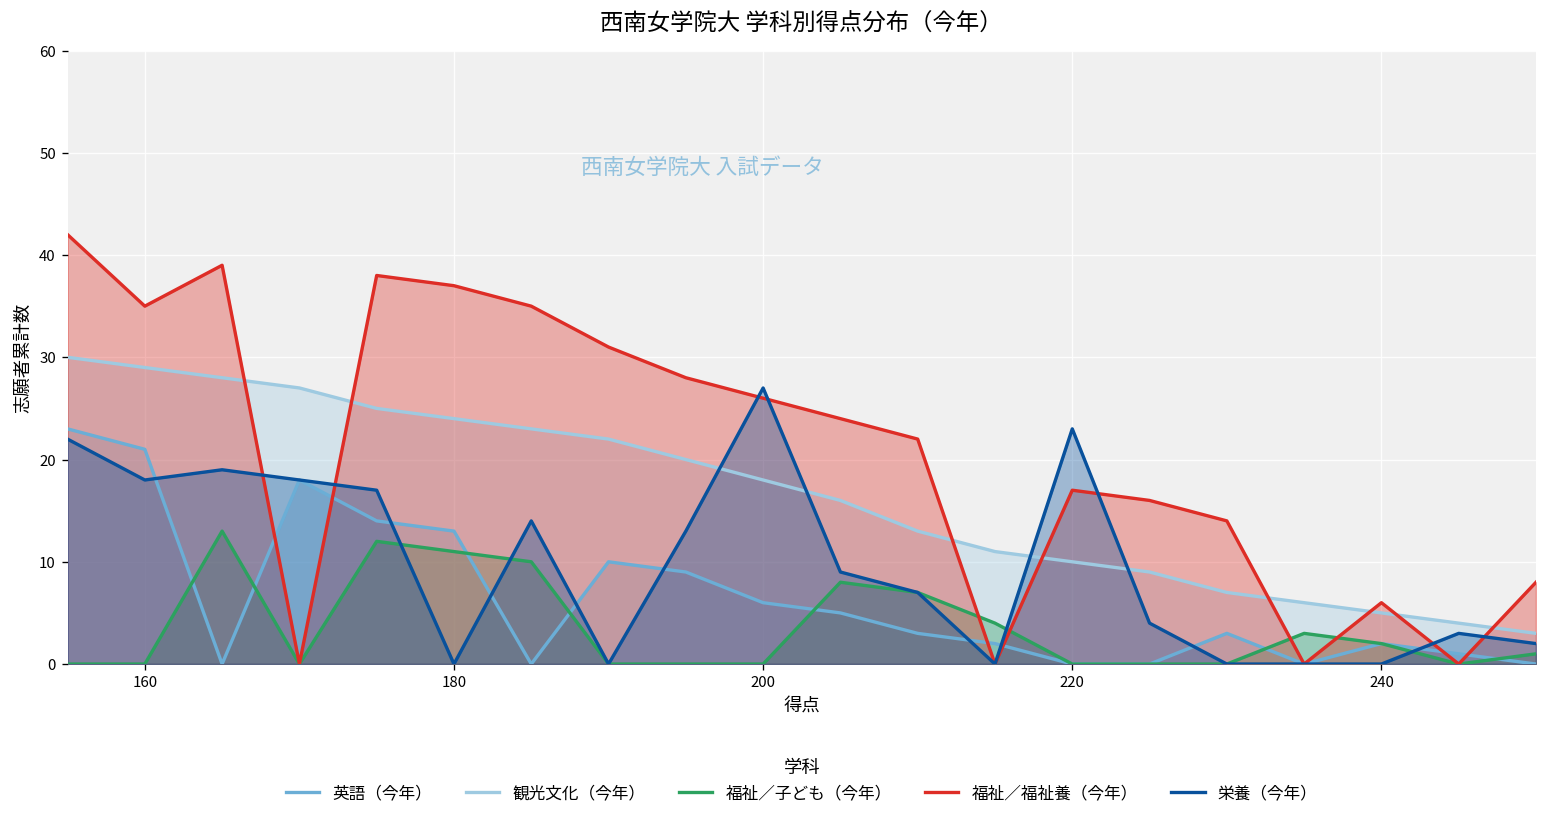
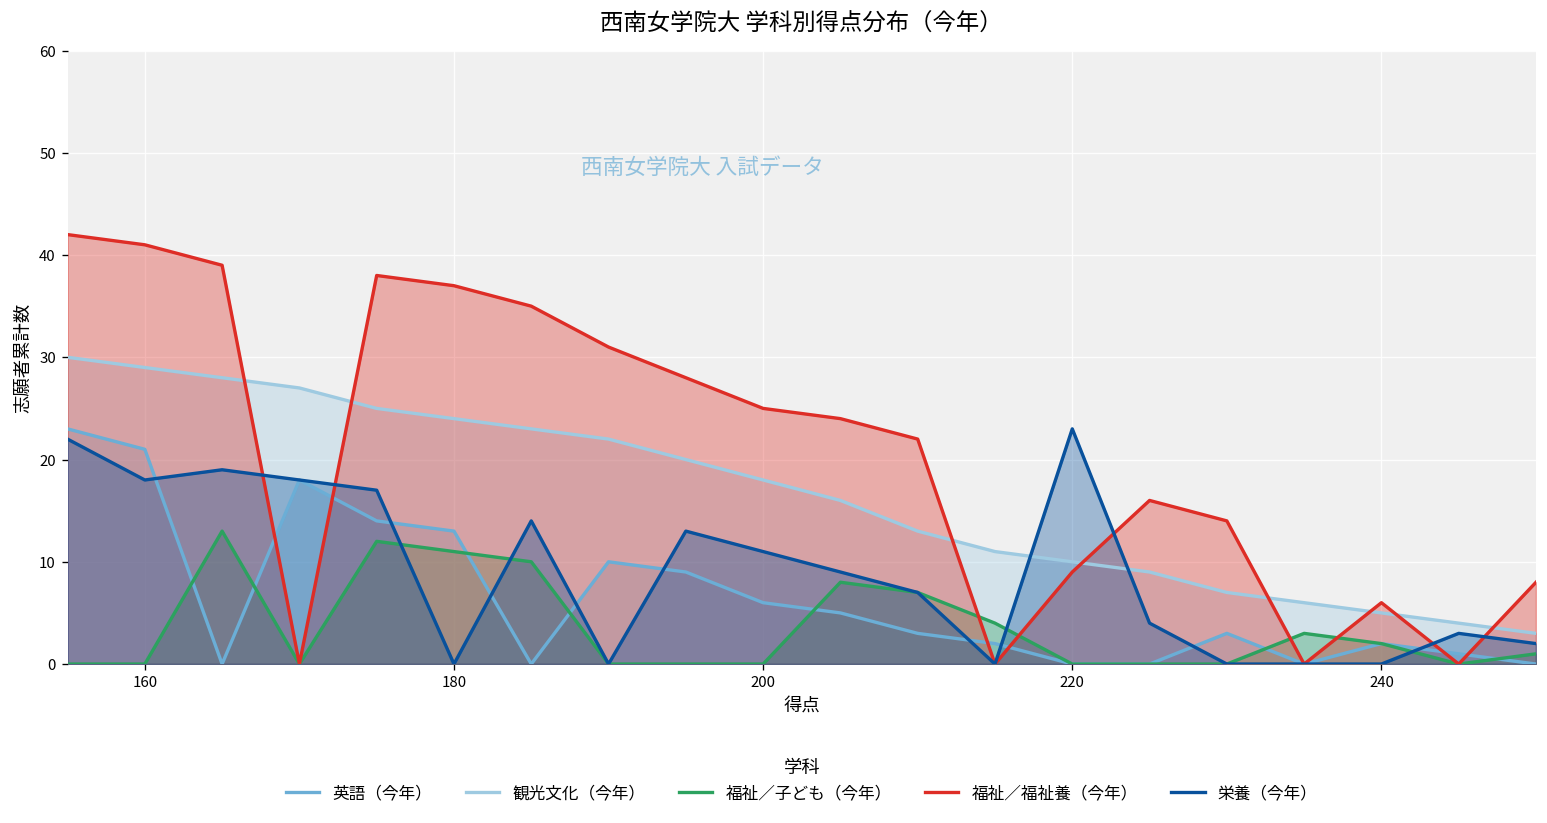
  {
    "福祉／子ども（今年）": {
      "160": 0,
      "180": 11,
      "200": 0
    },
    "福祉／福祉養（今年）": {
-     "160": 35,
+     "160": 41,
      "180": 37,
-     "200": 26,
-     "220": 17,
+     "200": 25,
+     "220": 9,
      "240": 6
    },
    "栄養（今年）": {
      "160": 18,
      "180": 0,
-     "200": 27,
+     "200": 11,
      "220": 23,
      "240": 0
    }
  }
